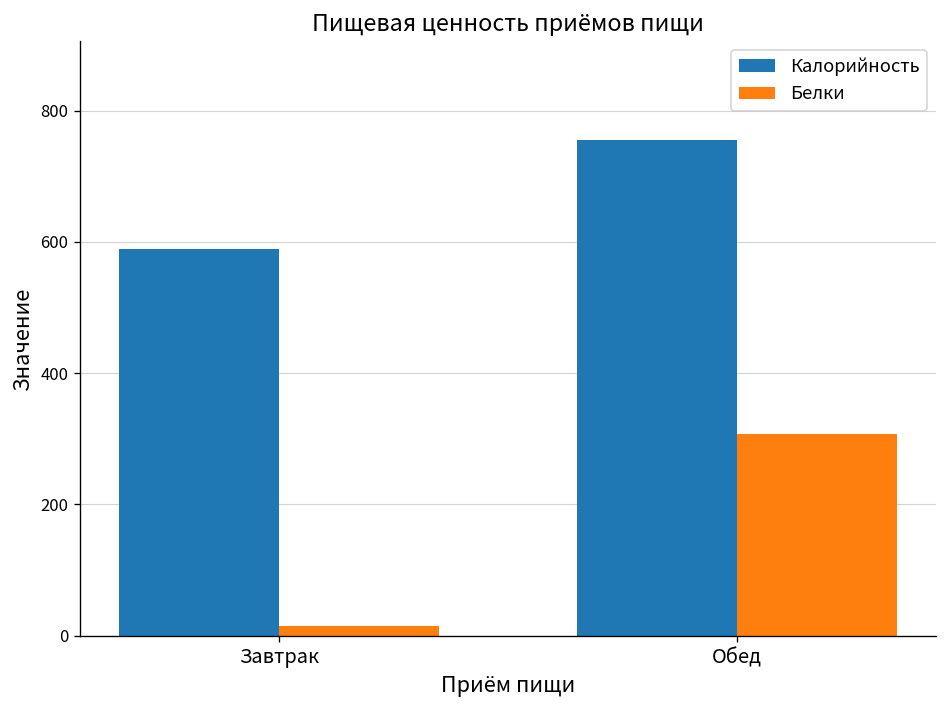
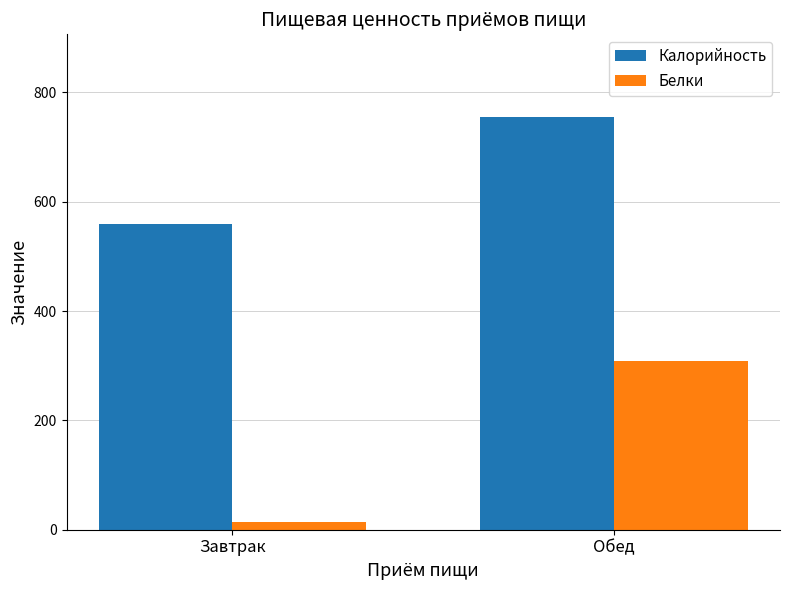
  {
    "Калорийность": {
-     "Завтрак": 590,
+     "Завтрак": 560,
      "Обед": 760
    },
    "Белки": {
      "Завтрак": 20,
      "Обед": 310
    }
  }
